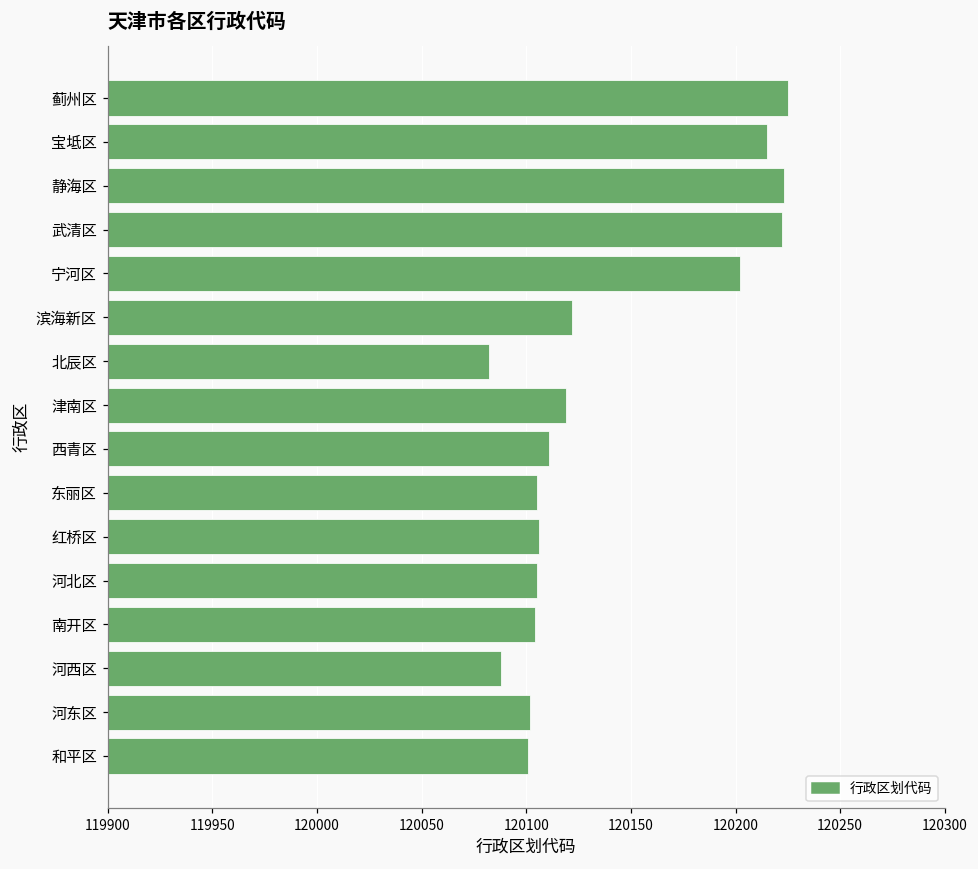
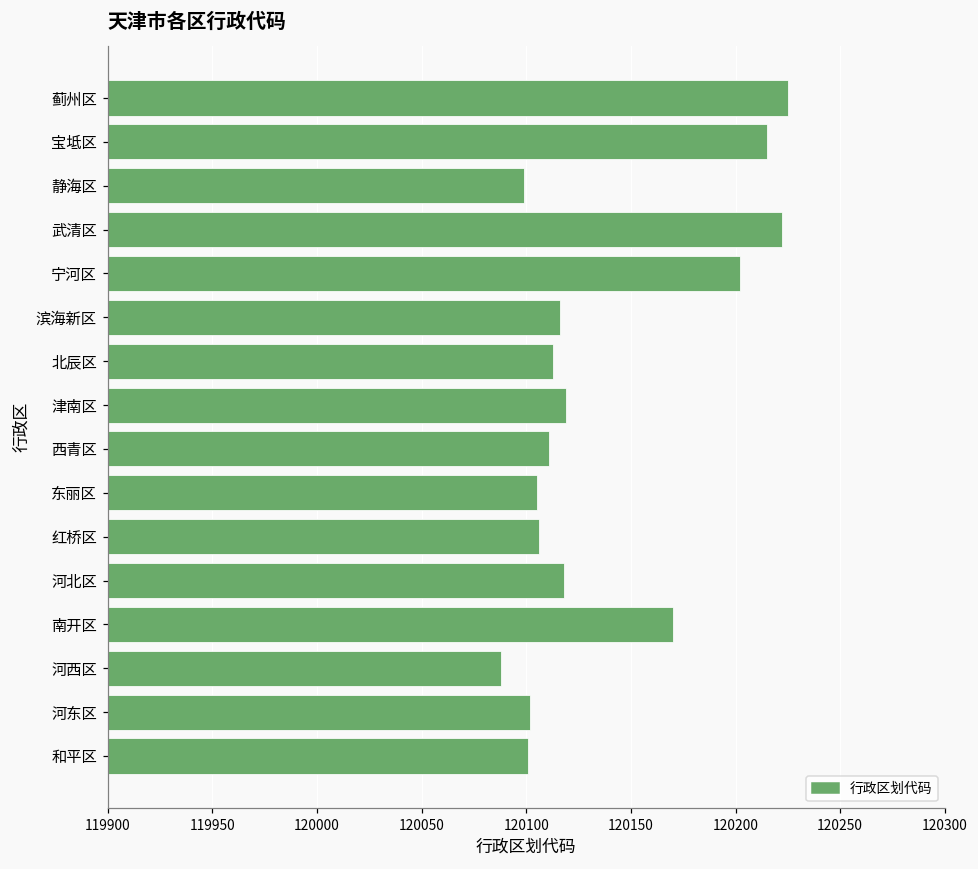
  {
    "蓟州区": 120225,
    "宝坻区": 120215,
-   "静海区": 120223,
+   "静海区": 120099,
    "武清区": 120222,
    "宁河区": 120202,
-   "滨海新区": 120122,
-   "北辰区": 120082,
+   "滨海新区": 120116,
+   "北辰区": 120113,
    "津南区": 120119,
    "西青区": 120111,
    "东丽区": 120105,
    "红桥区": 120106,
-   "河北区": 120105,
-   "南开区": 120104,
+   "河北区": 120118,
+   "南开区": 120170,
    "河西区": 120088,
    "河东区": 120102,
    "和平区": 120101
  }
